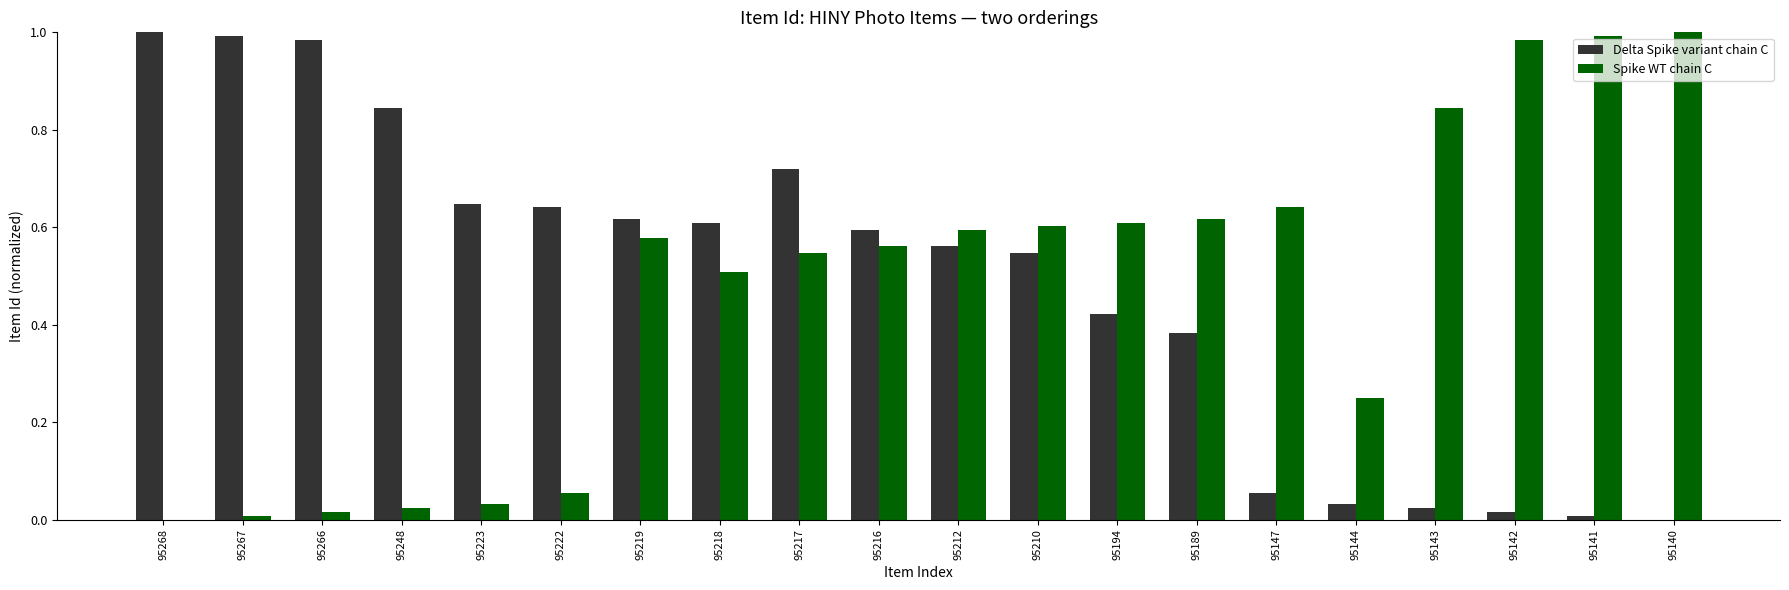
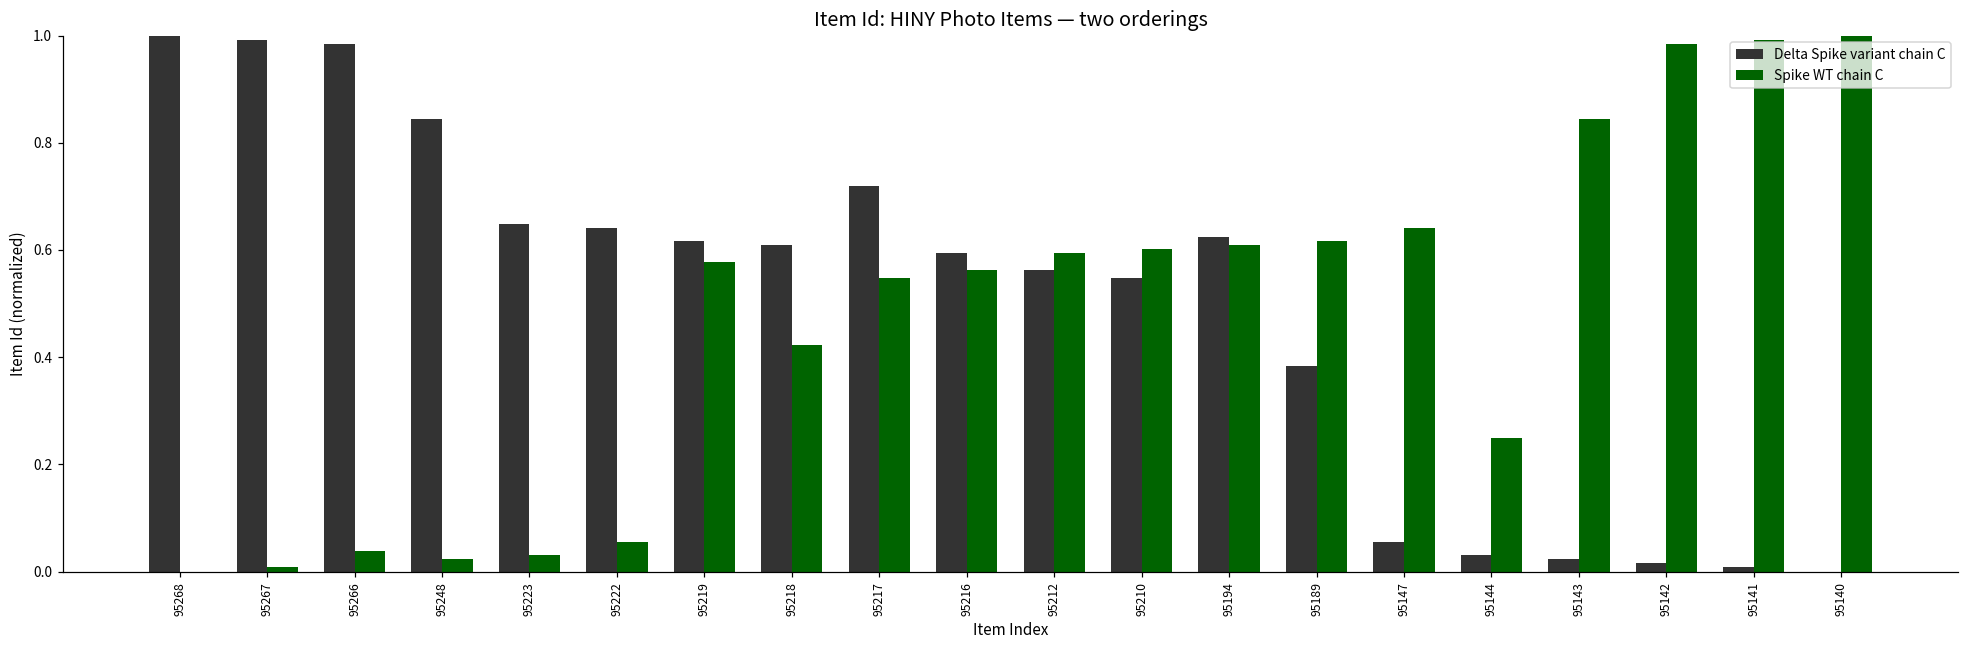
  {
    "Delta Spike variant chain C": {
      "95268": 1.00,
      "95267": 0.99,
      "95266": 0.98,
      "95248": 0.84,
      "95223": 0.65,
      "95222": 0.64,
      "95219": 0.62,
      "95218": 0.61,
      "95217": 0.72,
      "95216": 0.59,
      "95212": 0.56,
      "95210": 0.55,
-     "95194": 0.42,
+     "95194": 0.63,
      "95189": 0.38,
      "95147": 0.05,
      "95144": 0.03,
      "95143": 0.02,
      "95142": 0.02,
      "95141": 0.01,
      "95140": 0.00
    },
    "Spike WT chain C": {
      "95268": 0.00,
      "95267": 0.01,
-     "95266": 0.02,
+     "95266": 0.04,
      "95248": 0.02,
      "95223": 0.03,
      "95222": 0.05,
      "95219": 0.58,
-     "95218": 0.51,
+     "95218": 0.42,
      "95217": 0.55,
      "95216": 0.56,
      "95212": 0.59,
      "95210": 0.60,
      "95194": 0.61,
      "95189": 0.62,
      "95147": 0.64,
      "95144": 0.25,
      "95143": 0.84,
      "95142": 0.98,
      "95141": 0.99,
      "95140": 1.00
    }
  }
